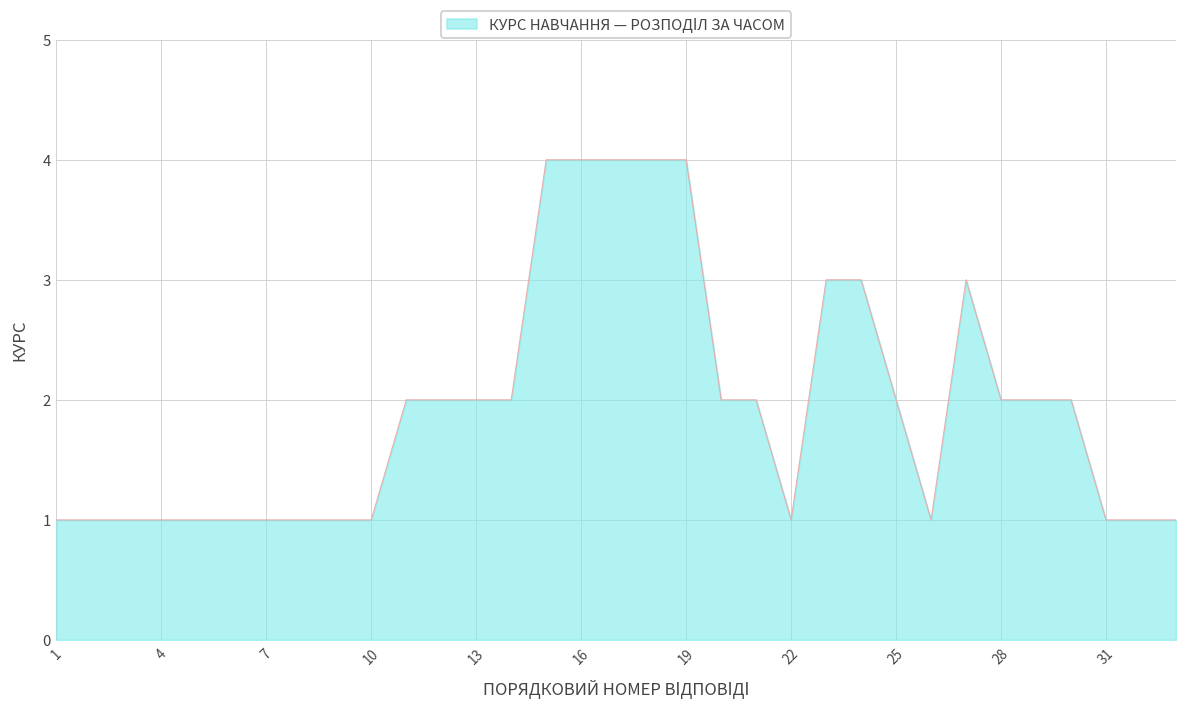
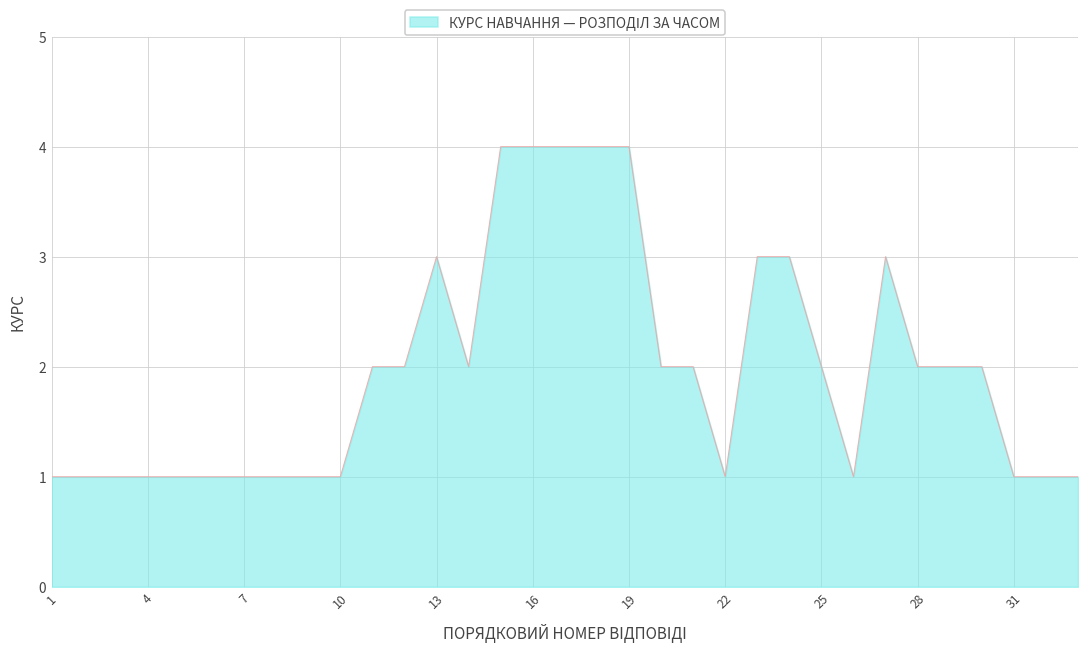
  {
    "1": 1,
    "4": 1,
    "7": 1,
    "10": 1,
-   "13": 2,
+   "13": 3,
    "16": 4,
    "19": 4,
    "22": 1,
    "25": 2,
    "28": 2,
    "31": 1
  }
